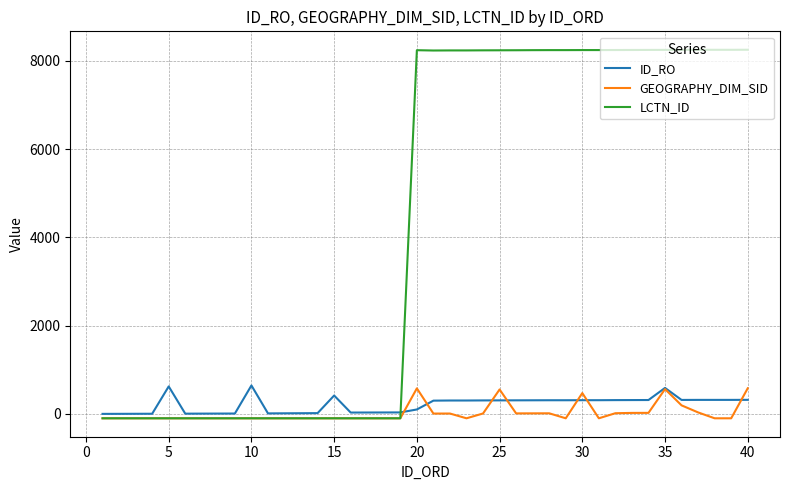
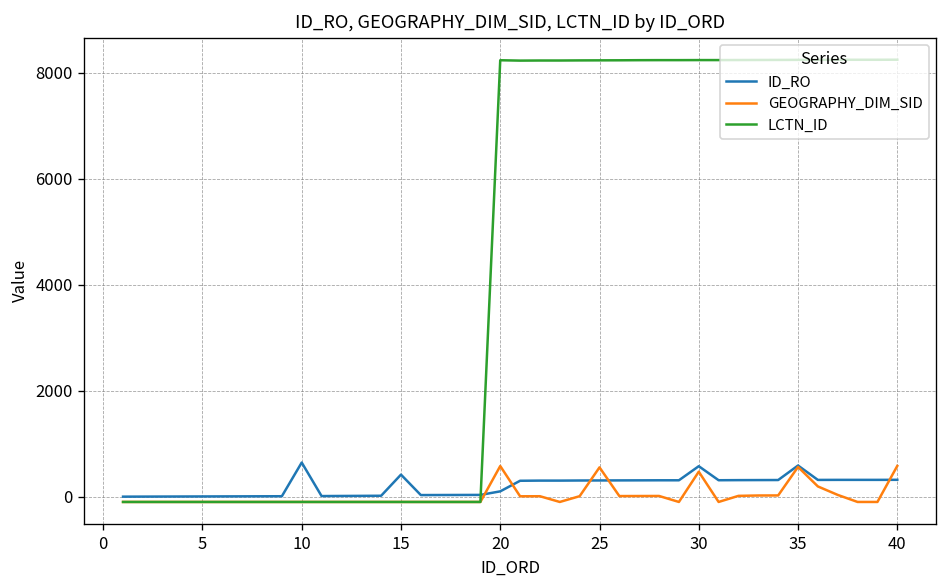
  {
    "ID_RO": {
-     "5": 600,
+     "5": 0,
      "10": 600,
      "15": 400,
      "20": 100,
      "25": 300,
-     "30": 300,
+     "30": 600,
      "40": 300
    },
    "GEOGRAPHY_DIM_SID": {
      "20": 600,
      "25": 600,
      "30": 500,
      "40": 600
    },
    "LCTN_ID": {
      "20": 8200,
      "25": 8200,
      "30": 8200
    }
  }
